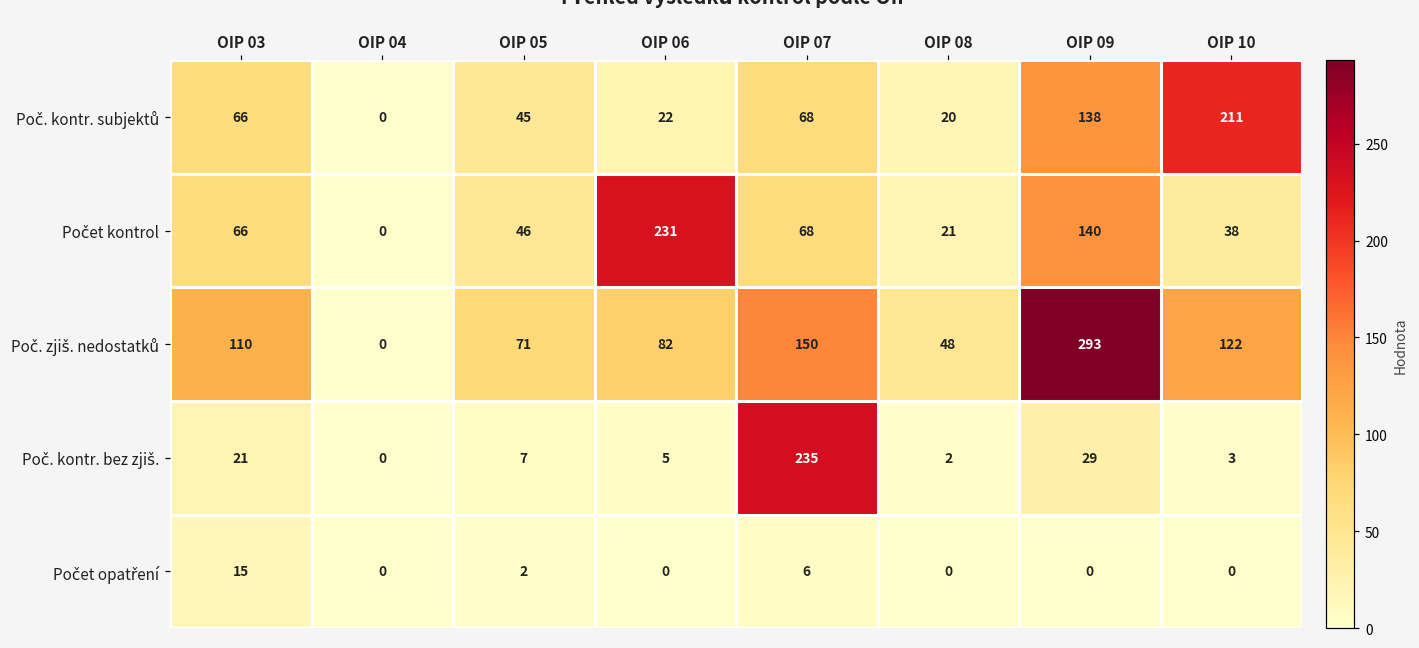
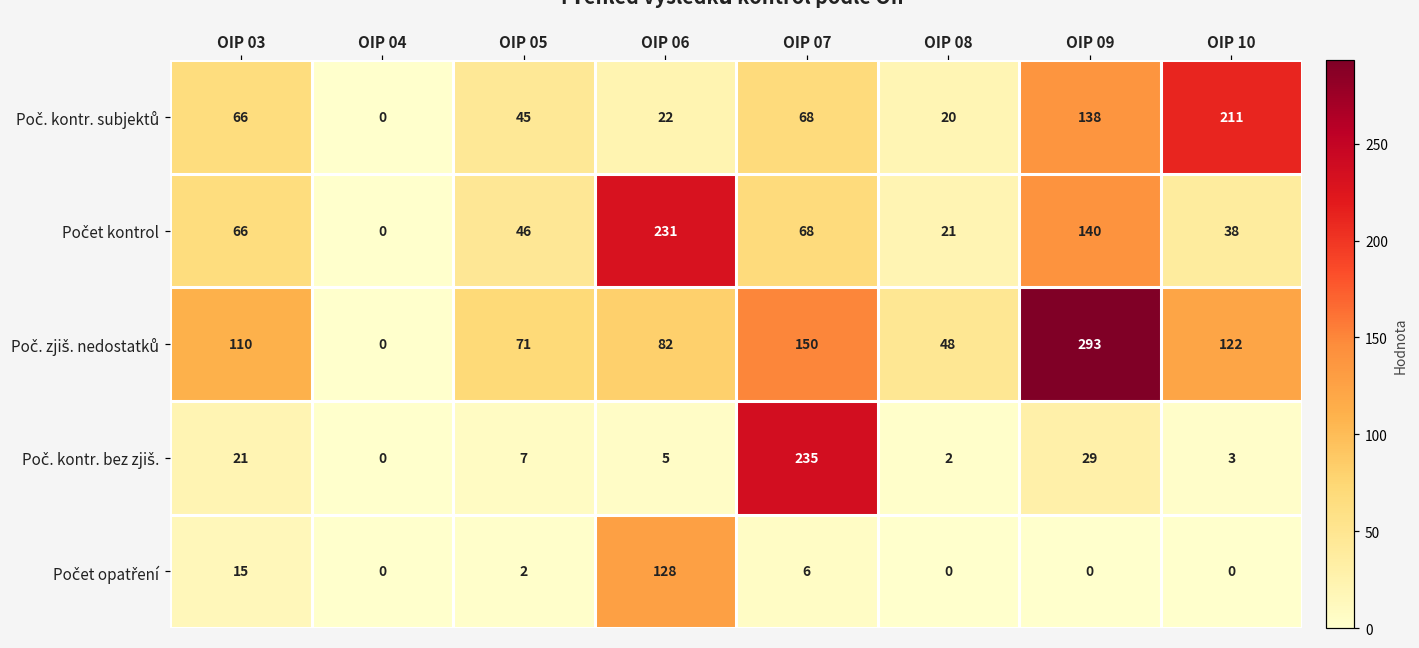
  {
    "Poč. kontr. subjektů": {
      "OIP 03": 66,
      "OIP 04": 0,
      "OIP 05": 45,
      "OIP 06": 22,
      "OIP 07": 68,
      "OIP 08": 20,
      "OIP 09": 138,
      "OIP 10": 211
    },
    "Počet kontrol": {
      "OIP 03": 66,
      "OIP 04": 0,
      "OIP 05": 46,
      "OIP 06": 231,
      "OIP 07": 68,
      "OIP 08": 21,
      "OIP 09": 140,
      "OIP 10": 38
    },
    "Poč. zjiš. nedostatků": {
      "OIP 03": 110,
      "OIP 04": 0,
      "OIP 05": 71,
      "OIP 06": 82,
      "OIP 07": 150,
      "OIP 08": 48,
      "OIP 09": 293,
      "OIP 10": 122
    },
    "Poč. kontr. bez zjiš.": {
      "OIP 03": 21,
      "OIP 04": 0,
      "OIP 05": 7,
      "OIP 06": 5,
      "OIP 07": 235,
      "OIP 08": 2,
      "OIP 09": 29,
      "OIP 10": 3
    },
    "Počet opatření": {
      "OIP 03": 15,
      "OIP 04": 0,
      "OIP 05": 2,
-     "OIP 06": 0,
+     "OIP 06": 128,
      "OIP 07": 6,
      "OIP 08": 0,
      "OIP 09": 0,
      "OIP 10": 0
    }
  }
